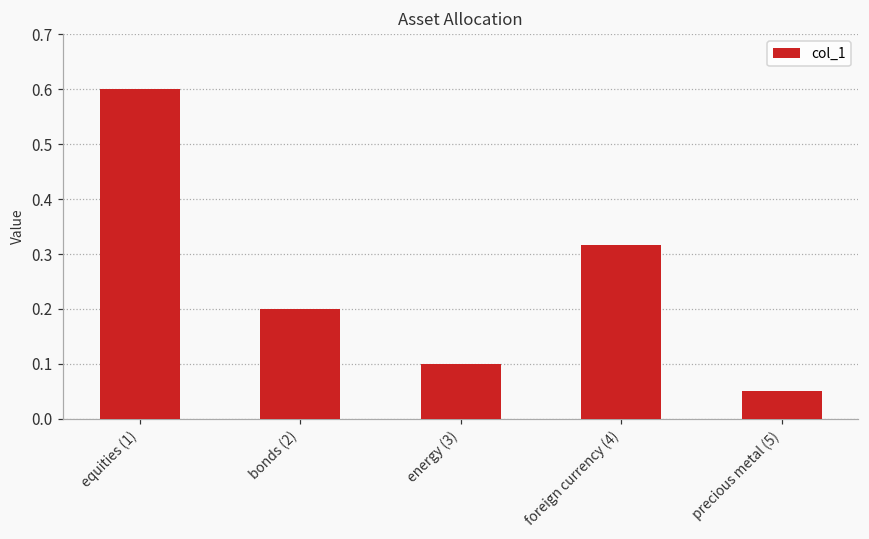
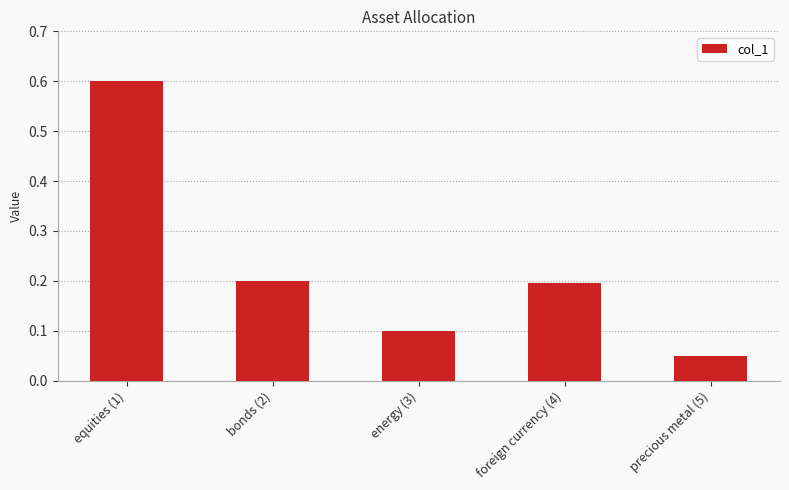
  {
    "equities (1)": 0.60,
    "bonds (2)": 0.20,
    "energy (3)": 0.10,
-   "foreign currency (4)": 0.32,
+   "foreign currency (4)": 0.20,
    "precious metal (5)": 0.05
  }
